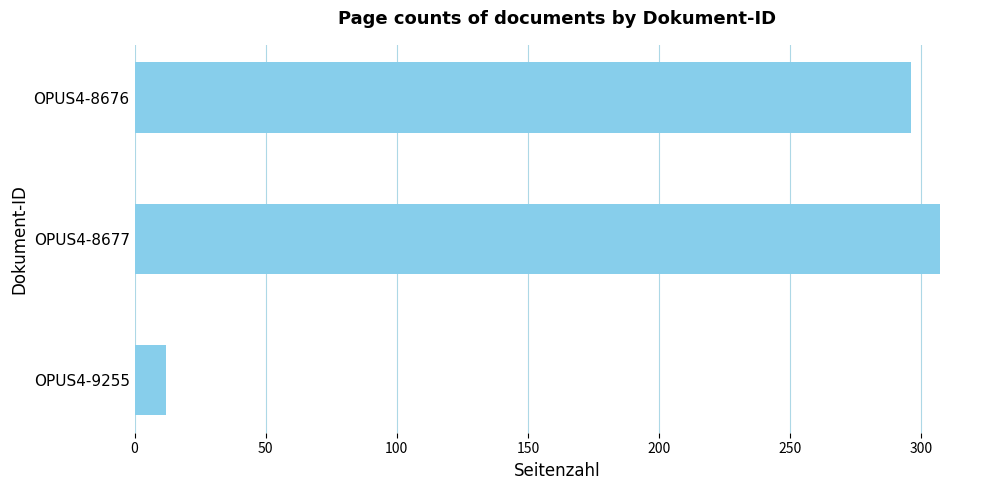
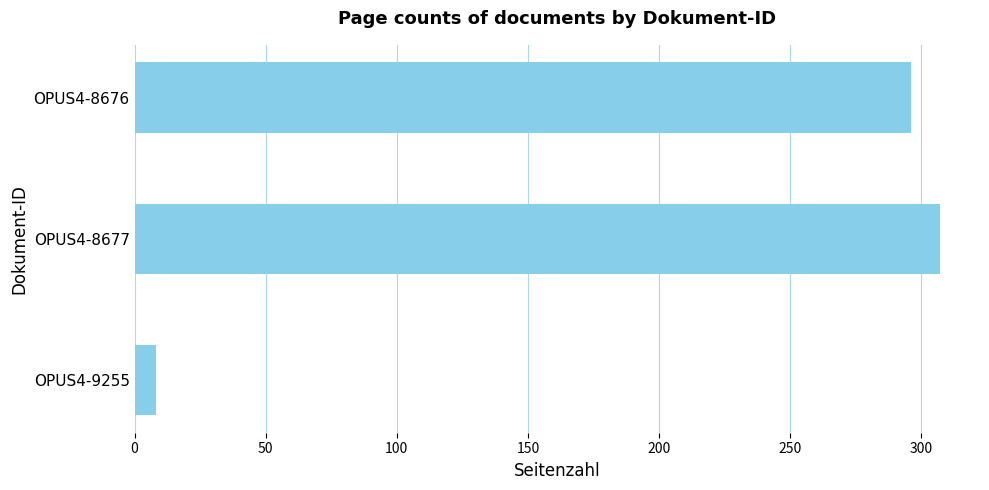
  {
    "OPUS4-8676": 296,
    "OPUS4-8677": 307,
-   "OPUS4-9255": 12
+   "OPUS4-9255": 8
  }
